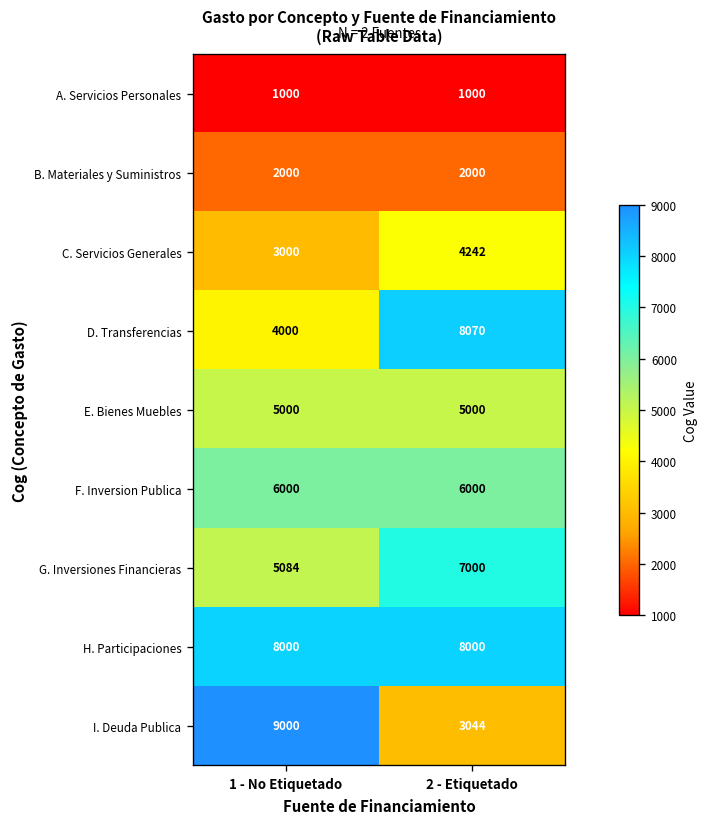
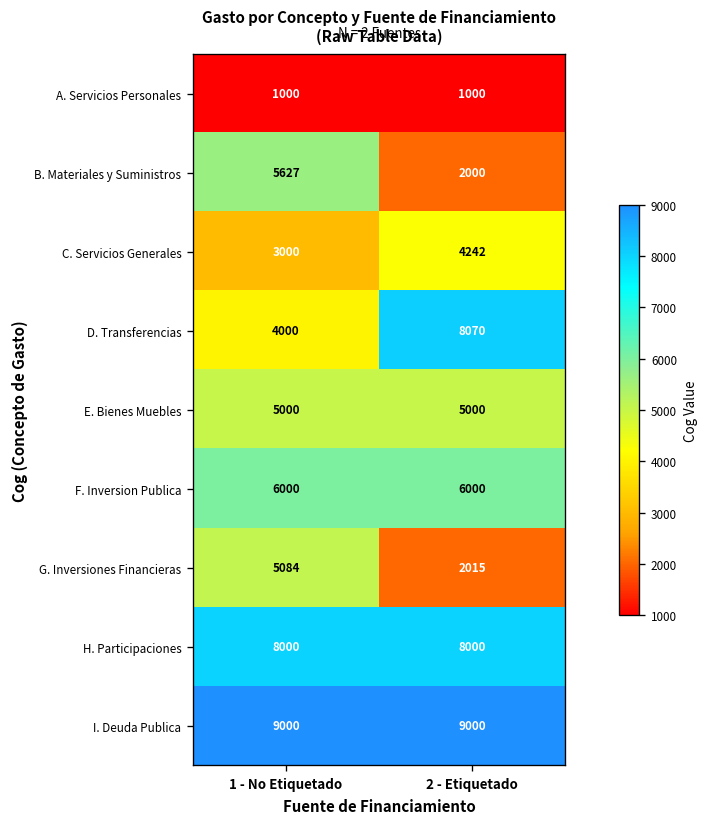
  {
    "A. Servicios Personales": {
      "1 - No Etiquetado": 1000,
      "2 - Etiquetado": 1000
    },
    "B. Materiales y Suministros": {
-     "1 - No Etiquetado": 2000,
+     "1 - No Etiquetado": 5627,
      "2 - Etiquetado": 2000
    },
    "C. Servicios Generales": {
      "1 - No Etiquetado": 3000,
      "2 - Etiquetado": 4242
    },
    "D. Transferencias": {
      "1 - No Etiquetado": 4000,
      "2 - Etiquetado": 8070
    },
    "E. Bienes Muebles": {
      "1 - No Etiquetado": 5000,
      "2 - Etiquetado": 5000
    },
    "F. Inversion Publica": {
      "1 - No Etiquetado": 6000,
      "2 - Etiquetado": 6000
    },
    "G. Inversiones Financieras": {
      "1 - No Etiquetado": 5084,
-     "2 - Etiquetado": 7000
+     "2 - Etiquetado": 2015
    },
    "H. Participaciones": {
      "1 - No Etiquetado": 8000,
      "2 - Etiquetado": 8000
    },
    "I. Deuda Publica": {
      "1 - No Etiquetado": 9000,
-     "2 - Etiquetado": 3044
+     "2 - Etiquetado": 9000
    }
  }
